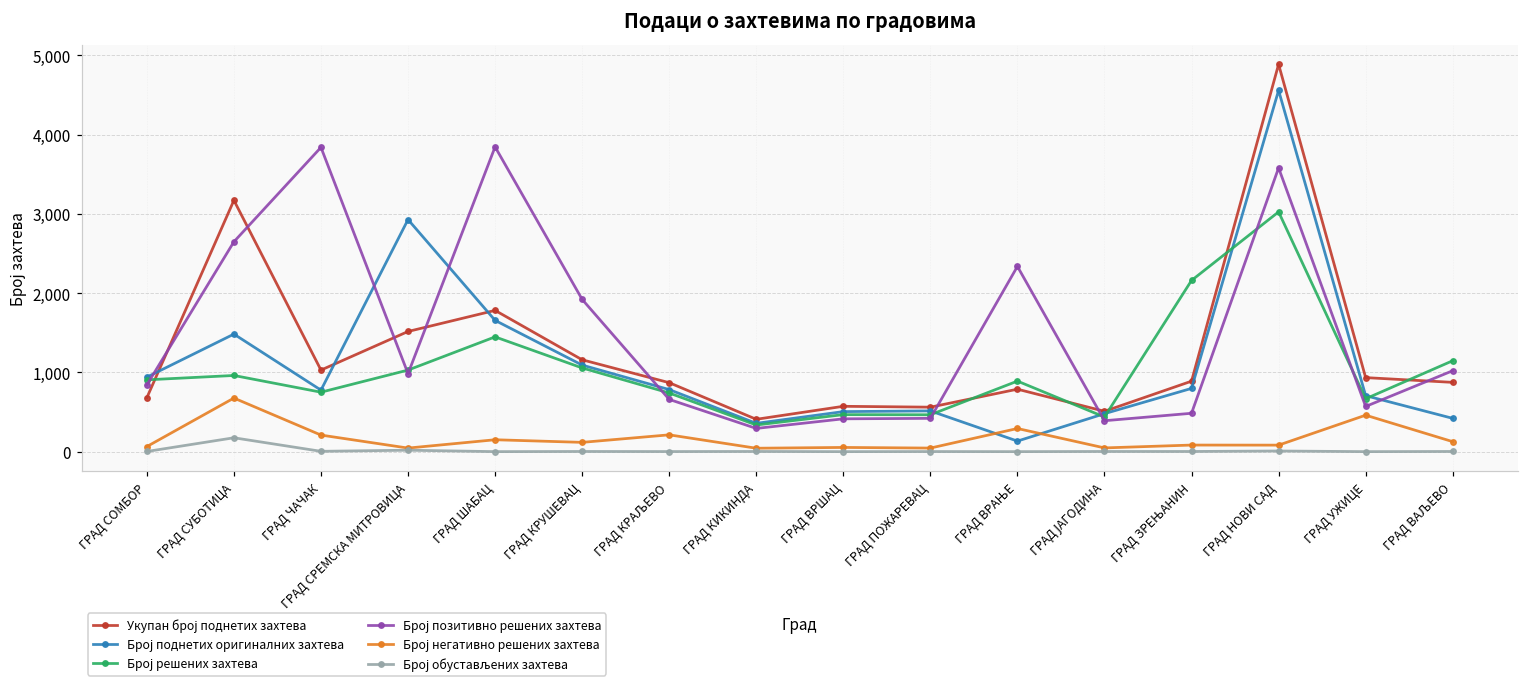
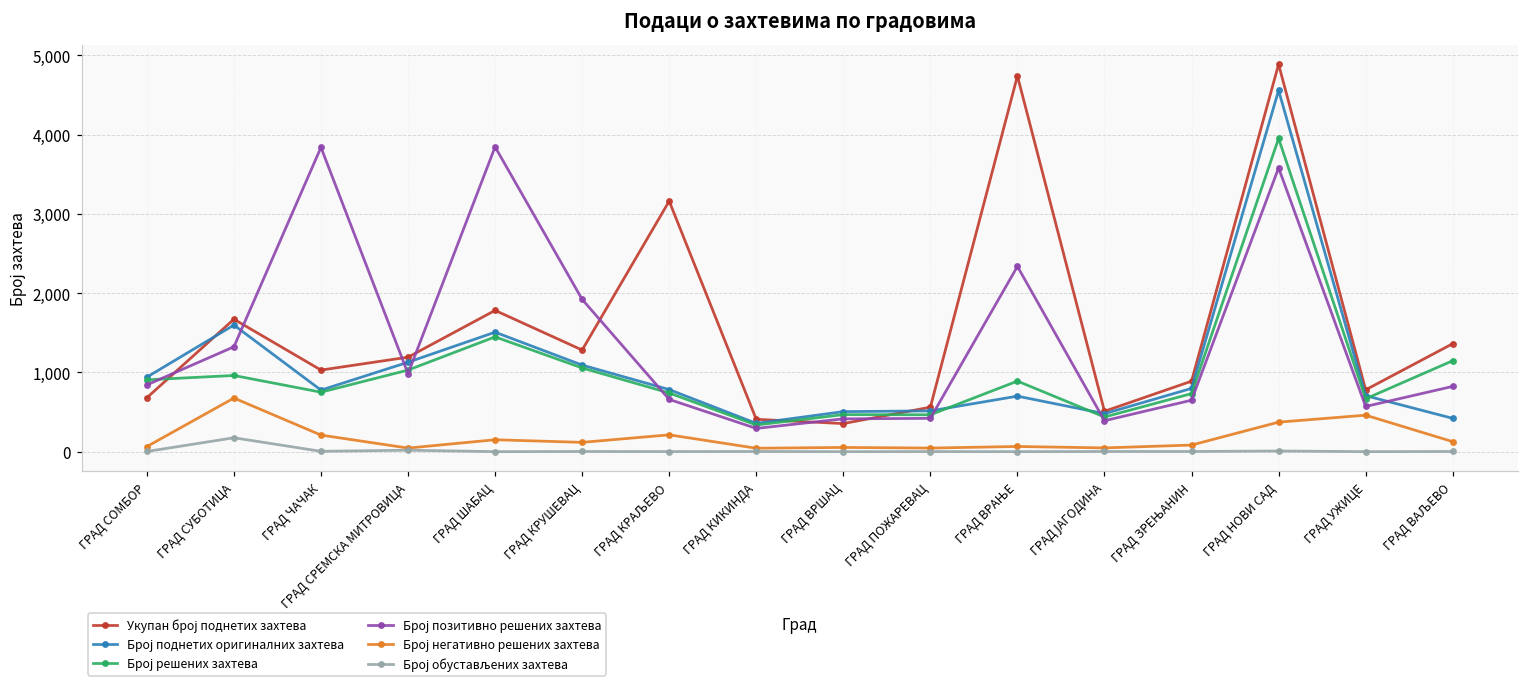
  {
    "Укупан број поднетих захтева": {
      "ГРАД СОМБОР": "700",
-     "ГРАД СУБОТИЦА": "3,200",
+     "ГРАД СУБОТИЦА": "1,700",
      "ГРАД ЧАЧАК": "1,000",
-     "ГРАД СРЕМСКА МИТРОВИЦА": "1,500",
+     "ГРАД СРЕМСКА МИТРОВИЦА": "1,200",
      "ГРАД ШАБАЦ": "1,800",
-     "ГРАД КРУШЕВАЦ": "1,200",
-     "ГРАД КРАЉЕВО": "900",
+     "ГРАД КРУШЕВАЦ": "1,300",
+     "ГРАД КРАЉЕВО": "3,200",
      "ГРАД КИКИНДА": "400",
-     "ГРАД ВРШАЦ": "600",
+     "ГРАД ВРШАЦ": "400",
      "ГРАД ПОЖАРЕВАЦ": "600",
-     "ГРАД ВРАЊЕ": "800",
+     "ГРАД ВРАЊЕ": "4,700",
      "ГРАД ЗРЕЊАНИН": "900",
      "ГРАД НОВИ САД": "4,900",
-     "ГРАД УЖИЦЕ": "900",
-     "ГРАД ВАЉЕВО": "900"
+     "ГРАД УЖИЦЕ": "800",
+     "ГРАД ВАЉЕВО": "1,400"
    },
    "Број поднетих оригиналних захтева": {
-     "ГРАД СУБОТИЦА": "1,500",
-     "ГРАД СРЕМСКА МИТРОВИЦА": "2,900",
-     "ГРАД ШАБАЦ": "1,700",
+     "ГРАД СУБОТИЦА": "1,600",
+     "ГРАД СРЕМСКА МИТРОВИЦА": "1,100",
+     "ГРАД ШАБАЦ": "1,500",
      "ГРАД КРУШЕВАЦ": "1,100",
      "ГРАД КРАЉЕВО": "800",
      "ГРАД ВРШАЦ": "500",
      "ГРАД ПОЖАРЕВАЦ": "500",
-     "ГРАД ВРАЊЕ": "100",
+     "ГРАД ВРАЊЕ": "700",
      "ГРАД ЗРЕЊАНИН": "800",
      "ГРАД НОВИ САД": "4,600",
      "ГРАД УЖИЦЕ": "700",
      "ГРАД ВАЉЕВО": "400"
    },
    "Број решених захтева": {
      "ГРАД СУБОТИЦА": "1,000",
      "ГРАД СРЕМСКА МИТРОВИЦА": "1,000",
      "ГРАД ШАБАЦ": "1,400",
      "ГРАД КРУШЕВАЦ": "1,100",
      "ГРАД КРАЉЕВО": "700",
      "ГРАД ВРШАЦ": "500",
      "ГРАД ПОЖАРЕВАЦ": "500",
      "ГРАД ВРАЊЕ": "900",
      "ГРАД ЈАГОДИНА": "400",
-     "ГРАД ЗРЕЊАНИН": "2,200",
-     "ГРАД НОВИ САД": "3,000",
+     "ГРАД ЗРЕЊАНИН": "700",
+     "ГРАД НОВИ САД": "4,000",
      "ГРАД УЖИЦЕ": "700",
      "ГРАД ВАЉЕВО": "1,100"
    },
    "Број позитивно решених захтева": {
      "ГРАД СОМБОР": "800",
-     "ГРАД СУБОТИЦА": "2,600",
+     "ГРАД СУБОТИЦА": "1,300",
      "ГРАД ЧАЧАК": "3,800",
      "ГРАД СРЕМСКА МИТРОВИЦА": "1,000",
      "ГРАД ШАБАЦ": "3,800",
      "ГРАД КРУШЕВАЦ": "1,900",
      "ГРАД КРАЉЕВО": "700",
      "ГРАД КИКИНДА": "300",
      "ГРАД ВРШАЦ": "400",
      "ГРАД ПОЖАРЕВАЦ": "400",
      "ГРАД ВРАЊЕ": "2,300",
      "ГРАД ЈАГОДИНА": "400",
-     "ГРАД ЗРЕЊАНИН": "500",
+     "ГРАД ЗРЕЊАНИН": "600",
      "ГРАД НОВИ САД": "3,600",
      "ГРАД УЖИЦЕ": "600",
-     "ГРАД ВАЉЕВО": "1,000"
+     "ГРАД ВАЉЕВО": "800"
    },
    "Број негативно решених захтева": {
      "ГРАД СОМБОР": "100",
      "ГРАД СУБОТИЦА": "700",
      "ГРАД ЧАЧАК": "200",
      "ГРАД ШАБАЦ": "200",
      "ГРАД КРУШЕВАЦ": "100",
      "ГРАД КРАЉЕВО": "200",
      "ГРАД КИКИНДА": "0",
      "ГРАД ВРШАЦ": "100",
      "ГРАД ПОЖАРЕВАЦ": "0",
-     "ГРАД ВРАЊЕ": "300",
+     "ГРАД ВРАЊЕ": "100",
      "ГРАД ЈАГОДИНА": "0",
      "ГРАД ЗРЕЊАНИН": "100",
-     "ГРАД НОВИ САД": "100",
+     "ГРАД НОВИ САД": "400",
      "ГРАД УЖИЦЕ": "500",
      "ГРАД ВАЉЕВО": "100"
    },
    "Број обустављених захтева": {
      "ГРАД СОМБОР": "0",
      "ГРАД СУБОТИЦА": "200",
      "ГРАД ЧАЧАК": "0",
      "ГРАД ШАБАЦ": "0",
      "ГРАД КРУШЕВАЦ": "0",
      "ГРАД КРАЉЕВО": "0",
      "ГРАД КИКИНДА": "0",
      "ГРАД ВРШАЦ": "0",
      "ГРАД ПОЖАРЕВАЦ": "0",
      "ГРАД ВРАЊЕ": "0",
      "ГРАД ЈАГОДИНА": "0",
      "ГРАД ЗРЕЊАНИН": "0",
      "ГРАД НОВИ САД": "0",
      "ГРАД УЖИЦЕ": "0",
      "ГРАД ВАЉЕВО": "0"
    }
  }
